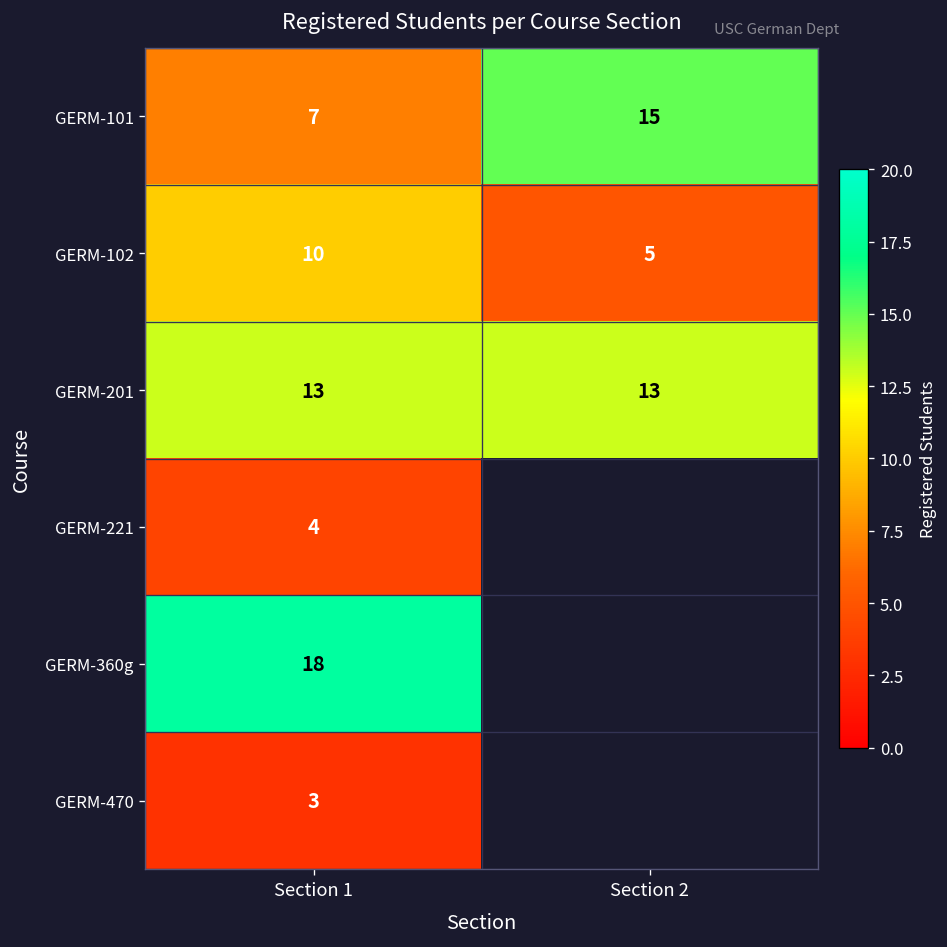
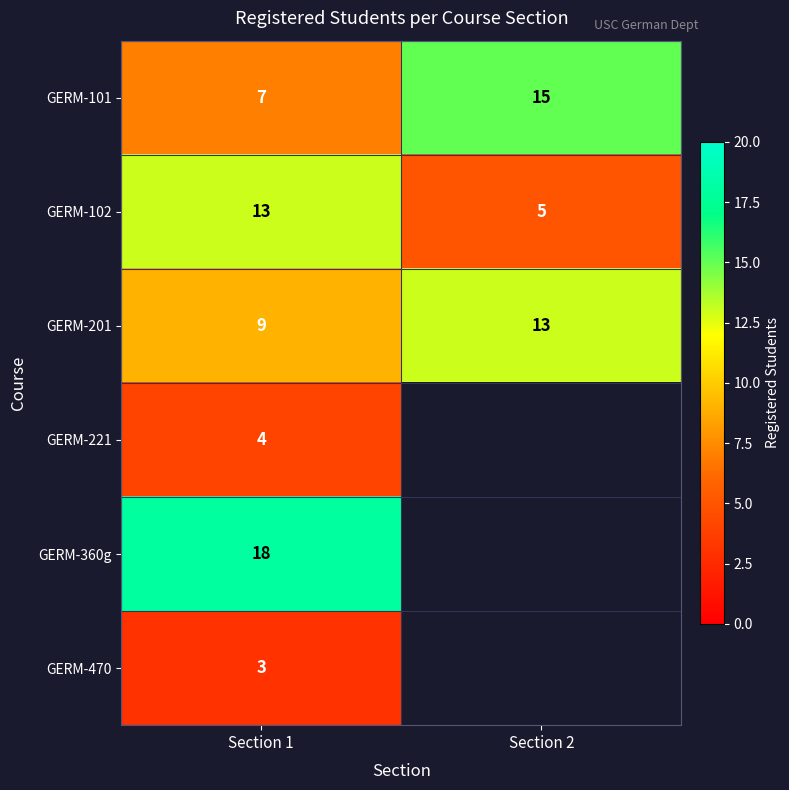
  {
    "GERM-101": {
      "Section 1": 7,
      "Section 2": 15
    },
    "GERM-102": {
-     "Section 1": 10,
+     "Section 1": 13,
      "Section 2": 5
    },
    "GERM-201": {
-     "Section 1": 13,
+     "Section 1": 9,
      "Section 2": 13
    },
    "GERM-221": {
      "Section 1": 4
    },
    "GERM-360g": {
      "Section 1": 18
    },
    "GERM-470": {
      "Section 1": 3
    }
  }
